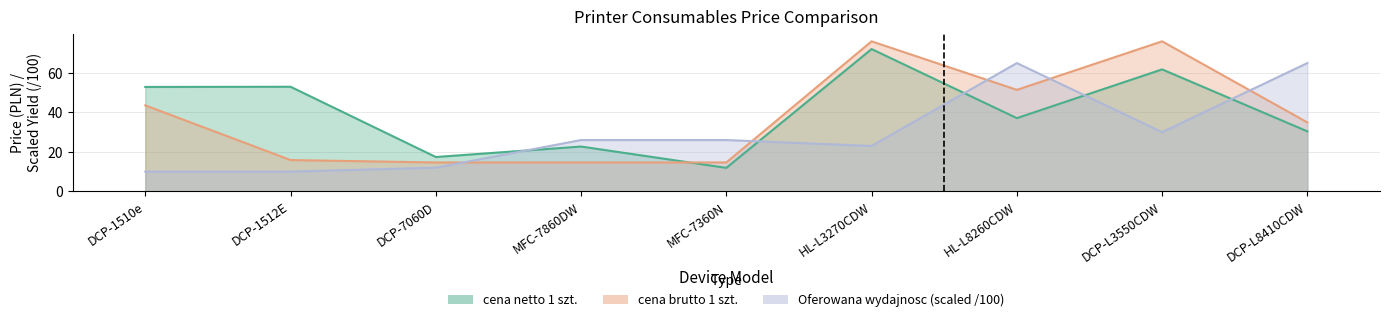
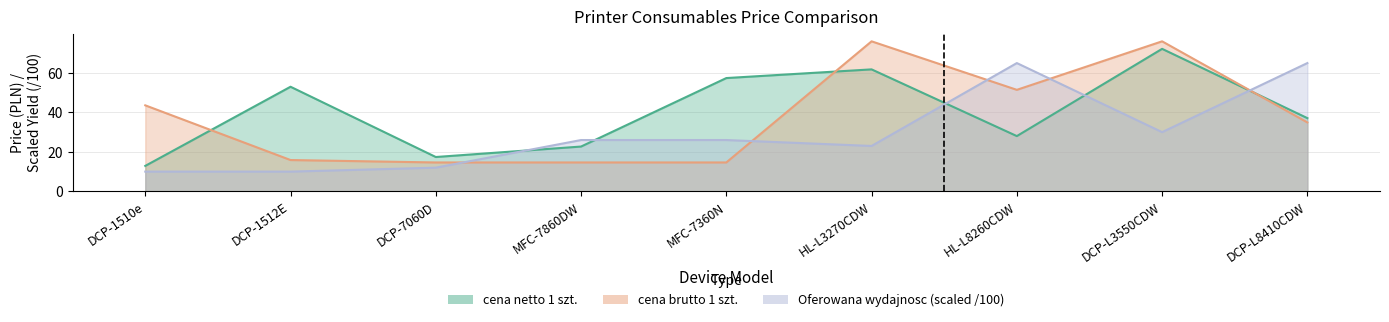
  {
    "cena netto 1 szt.": {
-     "DCP-1510e": 53,
+     "DCP-1510e": 13,
      "DCP-1512E": 53,
      "DCP-7060D": 17,
      "MFC-7860DW": 23,
-     "MFC-7360N": 12,
-     "HL-L3270CDW": 72,
-     "HL-L8260CDW": 37,
-     "DCP-L3550CDW": 62,
-     "DCP-L8410CDW": 30
+     "MFC-7360N": 57,
+     "HL-L3270CDW": 62,
+     "HL-L8260CDW": 28,
+     "DCP-L3550CDW": 72,
+     "DCP-L8410CDW": 37
    }
  }
